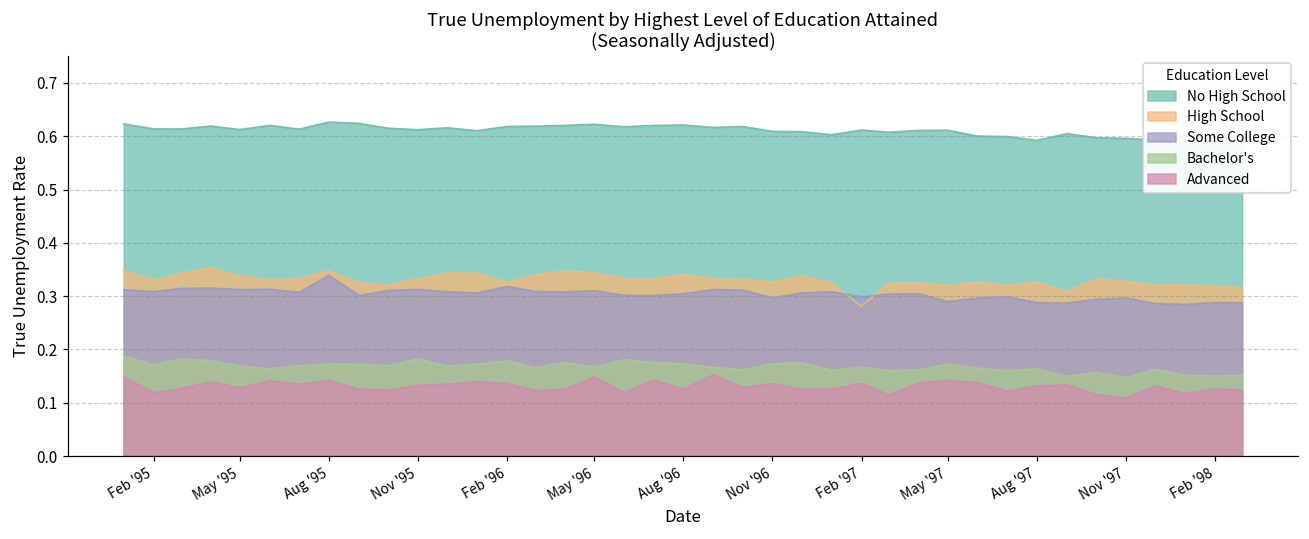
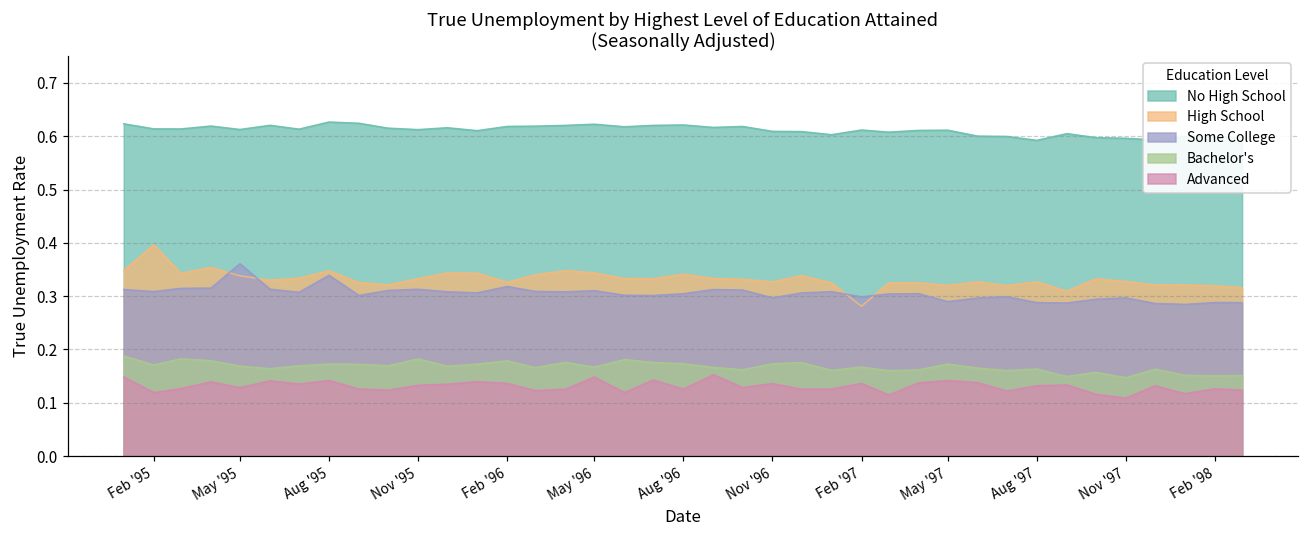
  {
    "No High School": {
      "Feb '95": 0.61,
      "May '95": 0.61,
      "Aug '95": 0.63,
      "Nov '95": 0.61,
      "Feb '96": 0.62,
      "May '96": 0.62,
      "Aug '96": 0.62,
      "Nov '96": 0.61,
      "Feb '97": 0.61,
      "May '97": 0.61,
      "Aug '97": 0.59,
      "Nov '97": 0.60
    },
    "High School": {
-     "Feb '95": 0.33,
+     "Feb '95": 0.40,
      "May '95": 0.34,
      "Aug '95": 0.35,
      "Nov '95": 0.33,
      "Feb '96": 0.33,
      "May '96": 0.34,
      "Aug '96": 0.34,
      "Nov '96": 0.33,
      "Feb '97": 0.28,
      "May '97": 0.32,
      "Aug '97": 0.33,
      "Nov '97": 0.33,
      "Feb '98": 0.32
    },
    "Some College": {
      "Feb '95": 0.31,
-     "May '95": 0.31,
+     "May '95": 0.36,
      "Aug '95": 0.34,
      "Nov '95": 0.31,
      "Feb '96": 0.32,
      "May '96": 0.31,
      "Aug '96": 0.30,
      "Nov '96": 0.30,
      "Feb '97": 0.30,
      "May '97": 0.29,
      "Aug '97": 0.29,
      "Nov '97": 0.30,
      "Feb '98": 0.29
    },
    "Bachelor's": {
      "Feb '95": 0.17,
      "May '95": 0.17,
      "Aug '95": 0.17,
      "Nov '95": 0.18,
      "Feb '96": 0.18,
      "May '96": 0.17,
      "Aug '96": 0.17,
      "Nov '96": 0.17,
      "Feb '97": 0.17,
      "May '97": 0.17,
      "Aug '97": 0.16,
      "Nov '97": 0.15,
      "Feb '98": 0.15
    },
    "Advanced": {
      "Feb '95": 0.12,
      "May '95": 0.13,
      "Aug '95": 0.14,
      "Nov '95": 0.13,
      "Feb '96": 0.14,
      "May '96": 0.15,
      "Aug '96": 0.13,
      "Nov '96": 0.14,
      "Feb '97": 0.14,
      "May '97": 0.14,
      "Aug '97": 0.13,
      "Nov '97": 0.11,
      "Feb '98": 0.13
    }
  }
